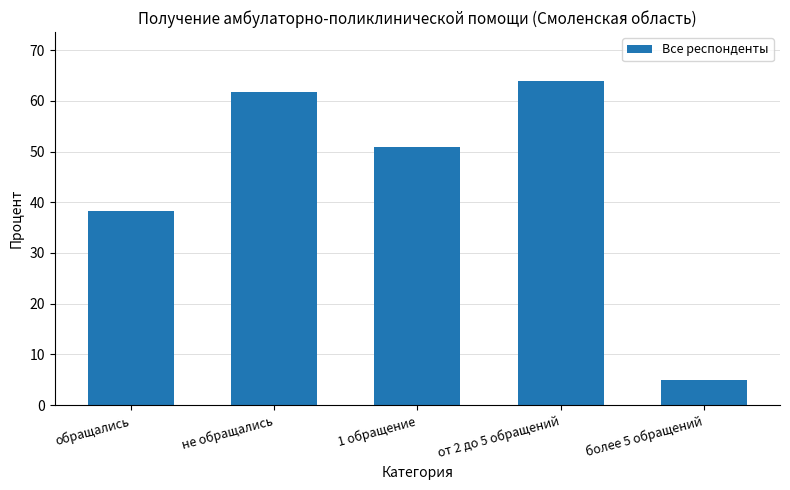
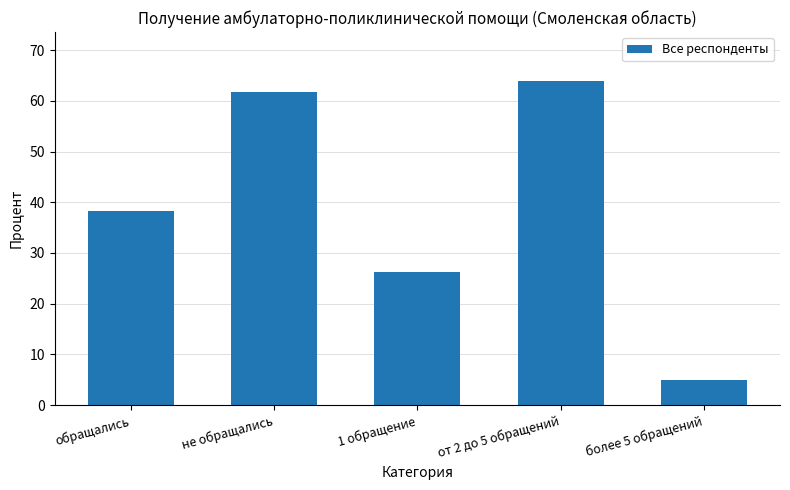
  {
    "обращались": 38,
    "не обращались": 62,
-   "1 обращение": 51,
+   "1 обращение": 26,
    "от 2 до 5 обращений": 64,
    "более 5 обращений": 5
  }
